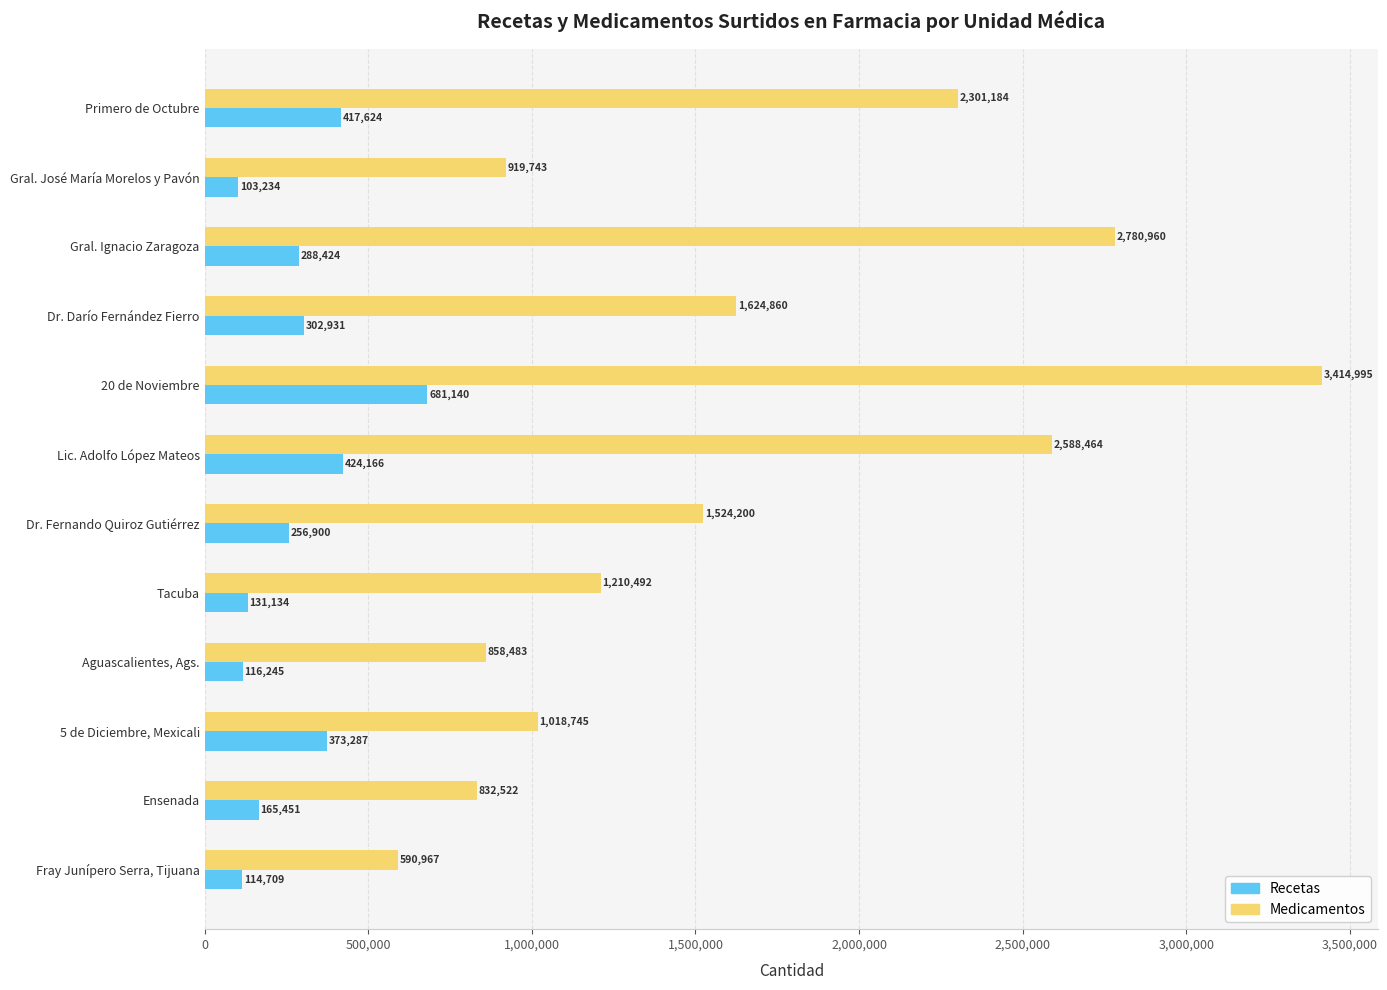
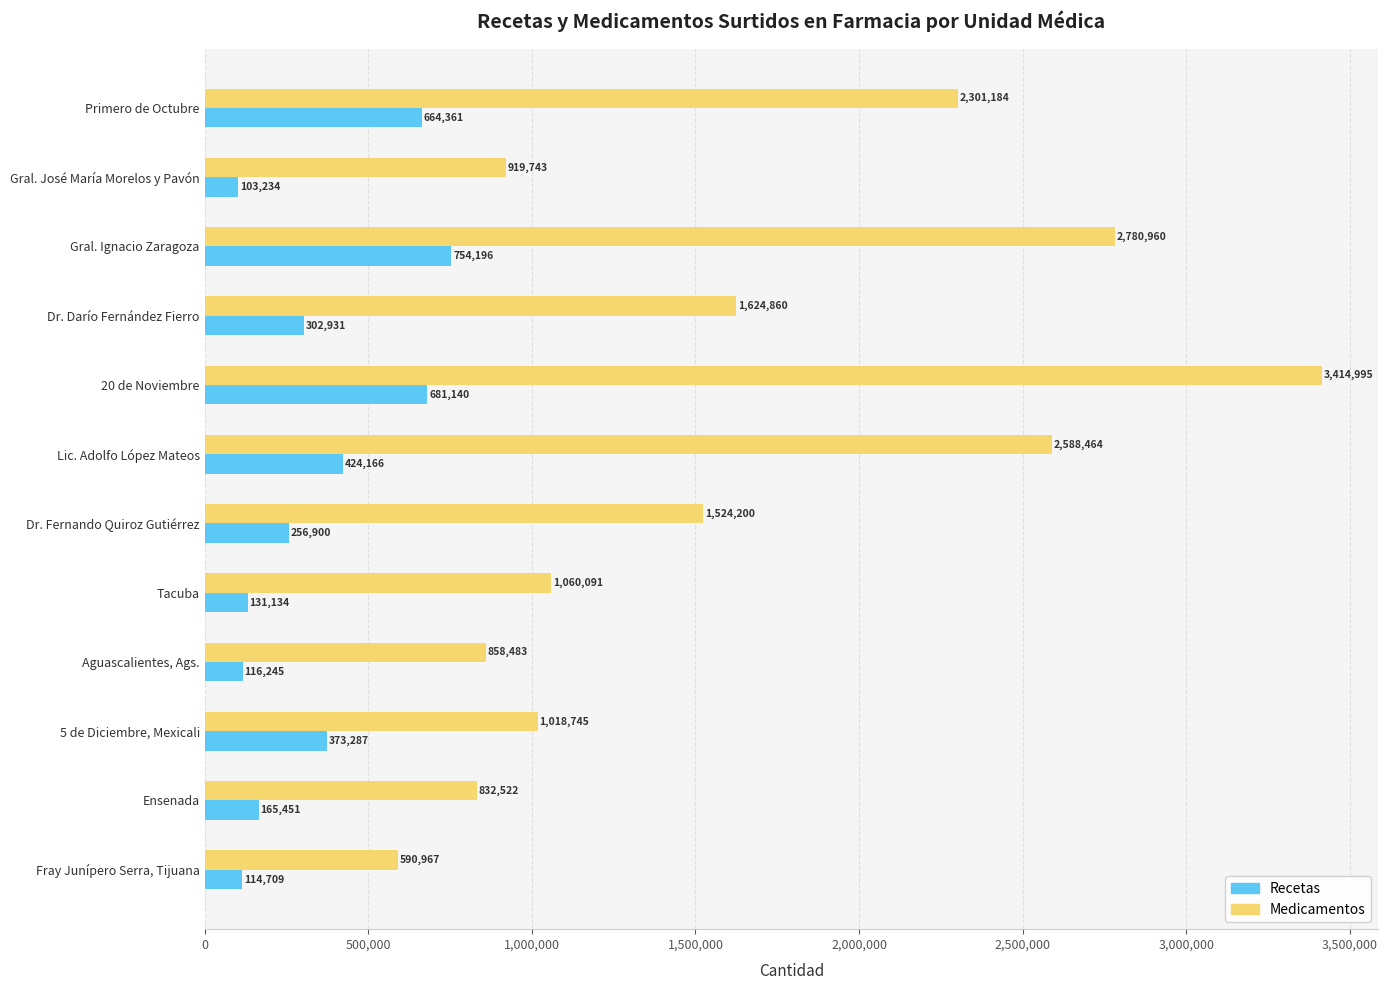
  {
    "Recetas": {
-     "Primero de Octubre": "417,624",
+     "Primero de Octubre": "664,361",
      "Gral. José María Morelos y Pavón": "103,234",
-     "Gral. Ignacio Zaragoza": "288,424",
+     "Gral. Ignacio Zaragoza": "754,196",
      "Dr. Darío Fernández Fierro": "302,931",
      "20 de Noviembre": "681,140",
      "Lic. Adolfo López Mateos": "424,166",
      "Dr. Fernando Quiroz Gutiérrez": "256,900",
      "Tacuba": "131,134",
      "Aguascalientes, Ags.": "116,245",
      "5 de Diciembre, Mexicali": "373,287",
      "Ensenada": "165,451",
      "Fray Junípero Serra, Tijuana": "114,709"
    },
    "Medicamentos": {
      "Primero de Octubre": "2,301,184",
      "Gral. José María Morelos y Pavón": "919,743",
      "Gral. Ignacio Zaragoza": "2,780,960",
      "Dr. Darío Fernández Fierro": "1,624,860",
      "20 de Noviembre": "3,414,995",
      "Lic. Adolfo López Mateos": "2,588,464",
      "Dr. Fernando Quiroz Gutiérrez": "1,524,200",
-     "Tacuba": "1,210,492",
+     "Tacuba": "1,060,091",
      "Aguascalientes, Ags.": "858,483",
      "5 de Diciembre, Mexicali": "1,018,745",
      "Ensenada": "832,522",
      "Fray Junípero Serra, Tijuana": "590,967"
    }
  }
